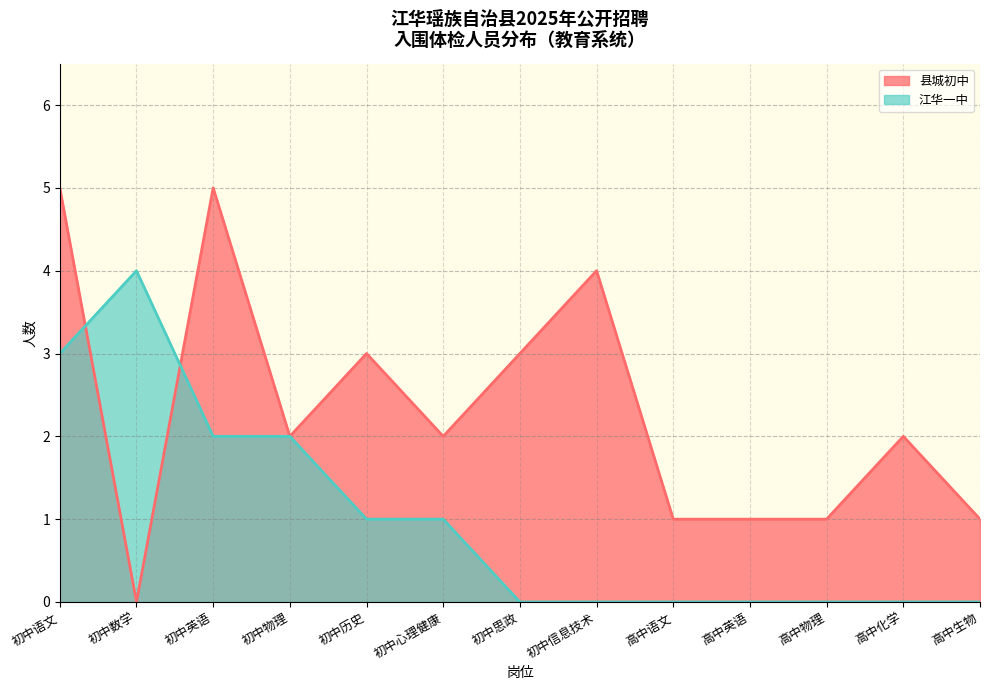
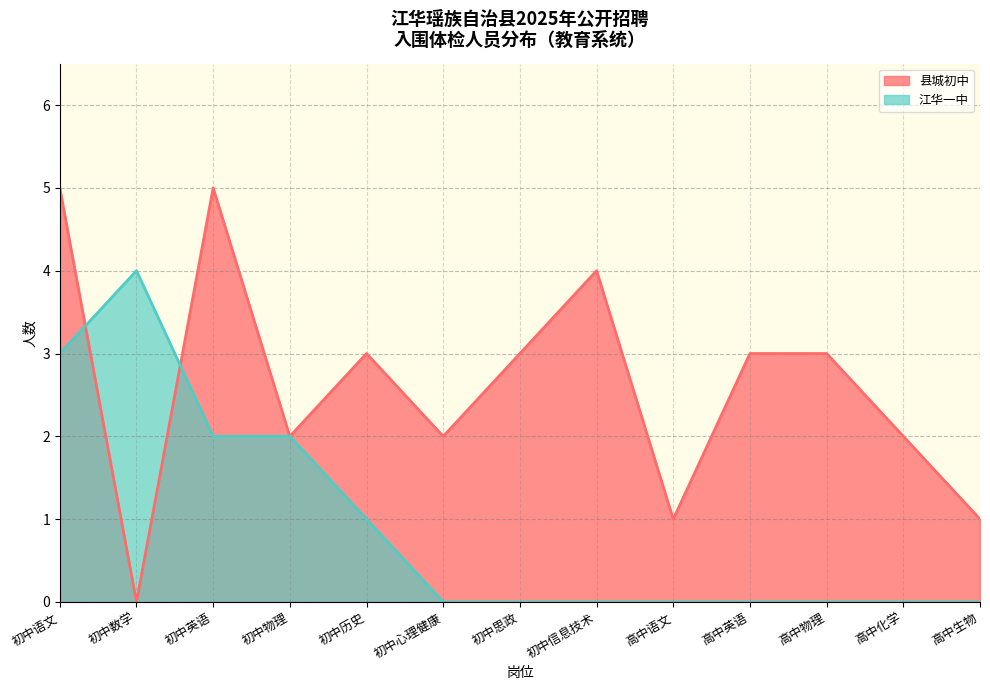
  {
    "县城初中": {
      "初中语文": 5,
      "初中数学": 0,
      "初中英语": 5,
      "初中历史": 3,
      "初中心理健康": 2,
      "初中思政": 3,
      "初中信息技术": 4,
      "高中语文": 1,
-     "高中英语": 1,
-     "高中物理": 1,
+     "高中英语": 3,
+     "高中物理": 3,
      "高中化学": 2,
      "高中生物": 1
    },
    "江华一中": {
      "初中语文": 3,
      "初中数学": 4,
      "初中英语": 2,
      "初中历史": 1,
-     "初中心理健康": 1,
+     "初中心理健康": 0,
      "初中思政": 0,
      "初中信息技术": 0,
      "高中语文": 0,
      "高中英语": 0,
      "高中物理": 0,
      "高中化学": 0,
      "高中生物": 0
    }
  }
